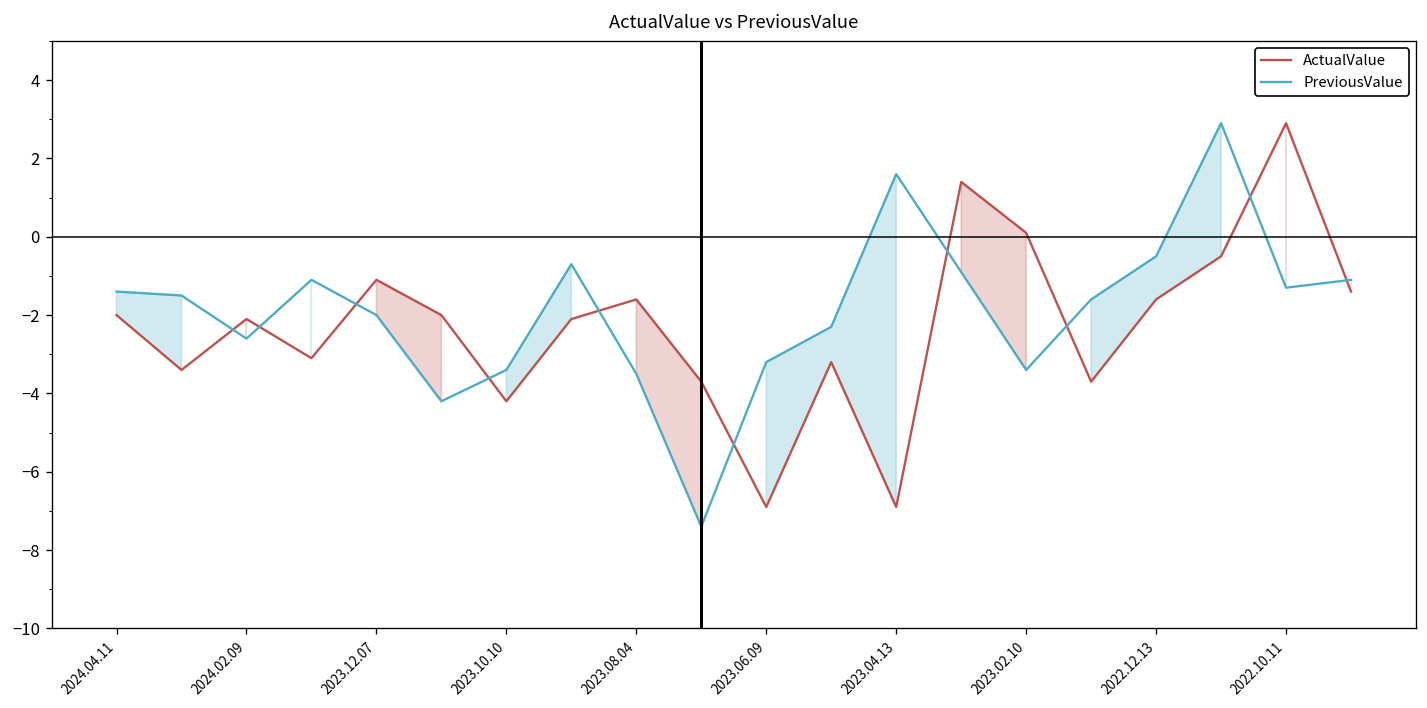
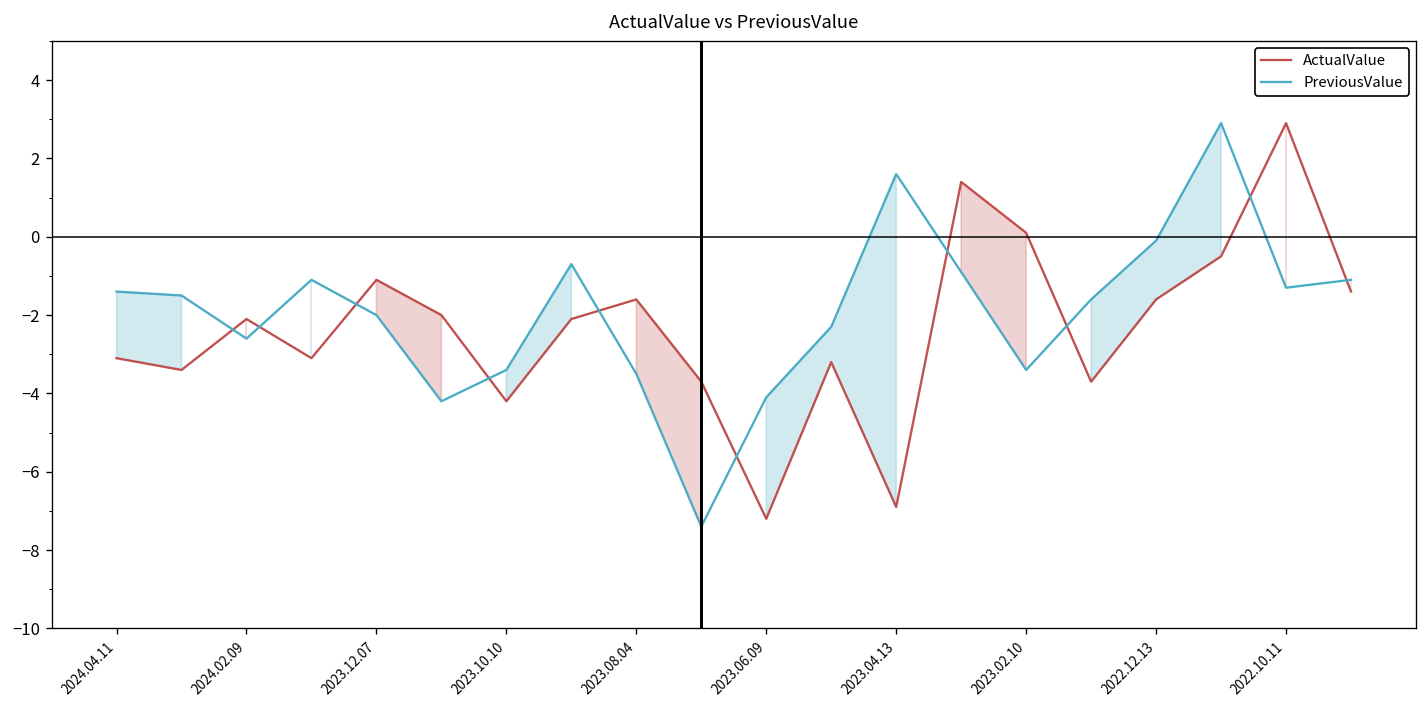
  {
    "ActualValue": {
-     "2024.04.11": -2.0,
+     "2024.04.11": -3.1,
      "2024.02.09": -2.1,
      "2023.12.07": -1.1,
      "2023.10.10": -4.2,
      "2023.08.04": -1.6,
-     "2023.06.09": -6.9,
+     "2023.06.09": -7.2,
      "2023.04.13": -6.9,
      "2023.02.10": 0.1,
      "2022.12.13": -1.6,
      "2022.10.11": 2.9
    },
    "PreviousValue": {
      "2024.04.11": -1.4,
      "2024.02.09": -2.6,
      "2023.12.07": -2.0,
      "2023.10.10": -3.4,
      "2023.08.04": -3.5,
-     "2023.06.09": -3.2,
+     "2023.06.09": -4.1,
      "2023.04.13": 1.6,
      "2023.02.10": -3.4,
-     "2022.12.13": -0.5,
+     "2022.12.13": -0.1,
      "2022.10.11": -1.3
    }
  }
